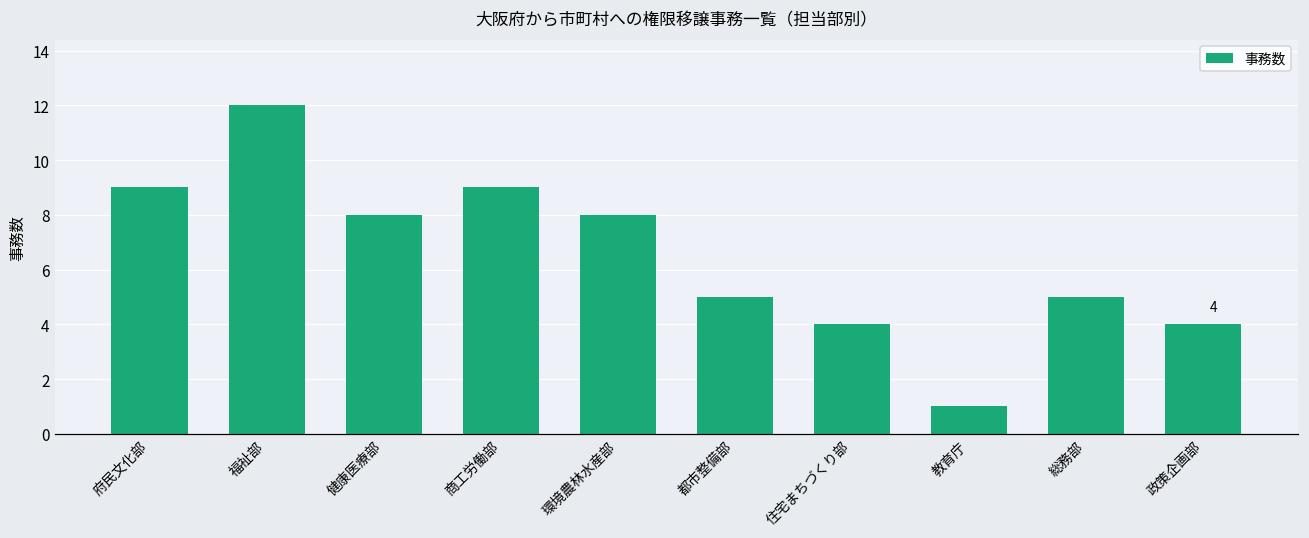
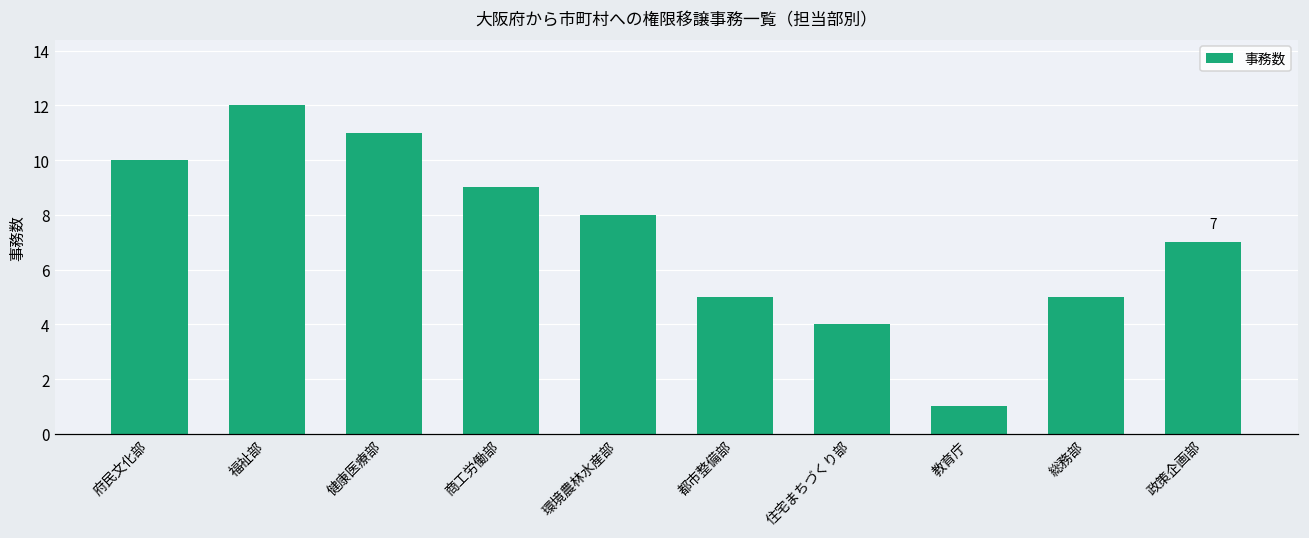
  {
-   "府民文化部": 9,
-   "健康医療部": 8,
-   "政策企画部": 4
+   "府民文化部": 10,
+   "健康医療部": 11,
+   "政策企画部": 7
  }
